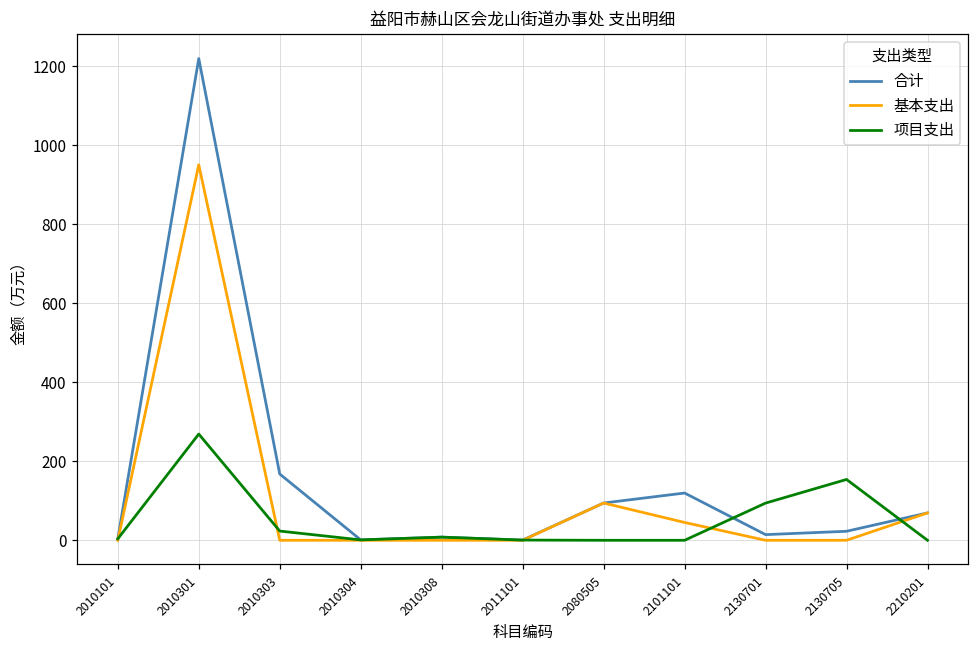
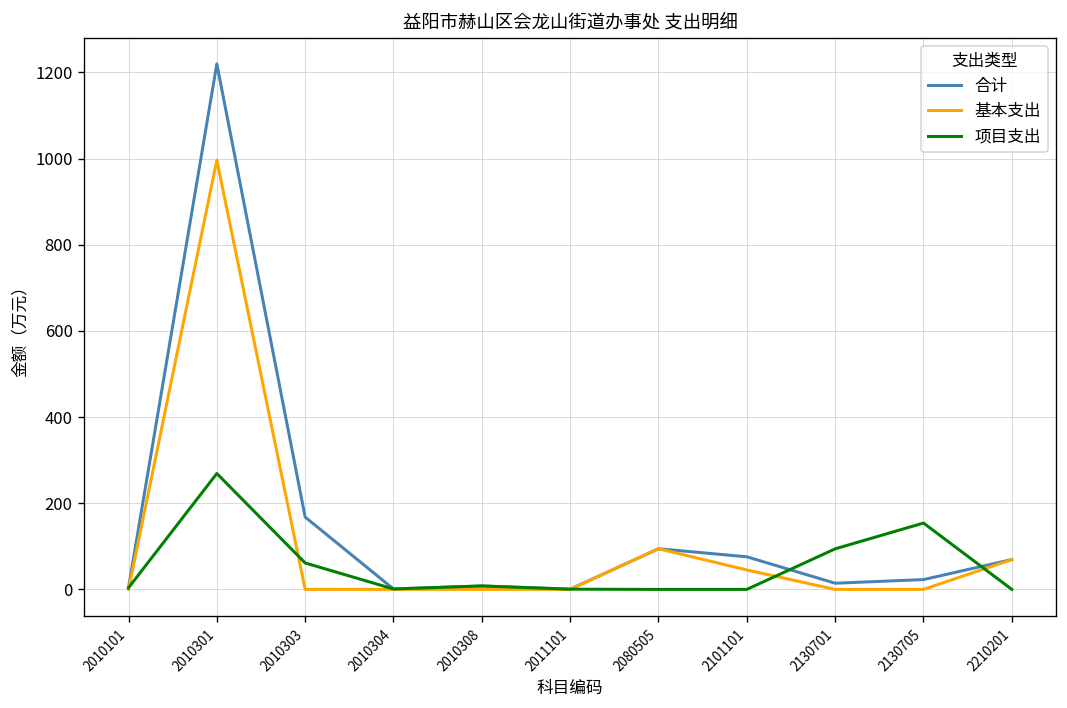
  {
    "合计": {
      "2010301": 1220,
      "2010303": 170,
-     "2101101": 120,
+     "2101101": 80,
      "2130701": 10,
      "2130705": 20
    },
    "基本支出": {
-     "2010301": 950,
+     "2010301": 1000,
      "2010303": 0,
      "2010308": 0,
      "2101101": 50,
      "2130701": 0,
      "2130705": 0
    },
    "项目支出": {
      "2010301": 270,
-     "2010303": 20,
+     "2010303": 60,
      "2080505": 0,
      "2101101": 0,
      "2130701": 90,
      "2130705": 150,
      "2210201": 0
    }
  }
